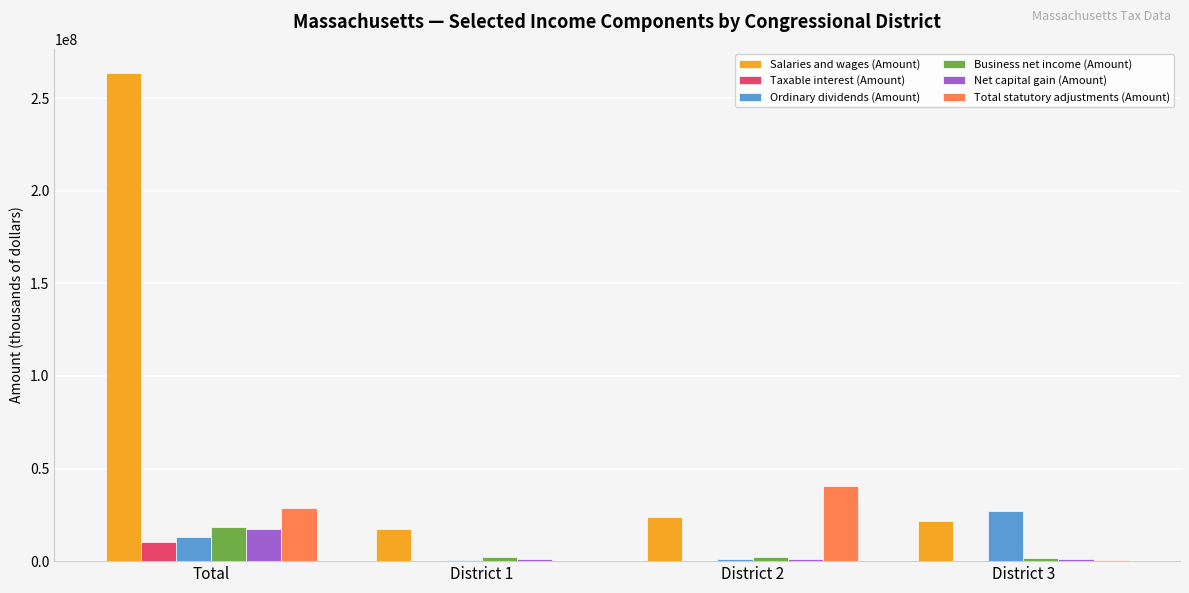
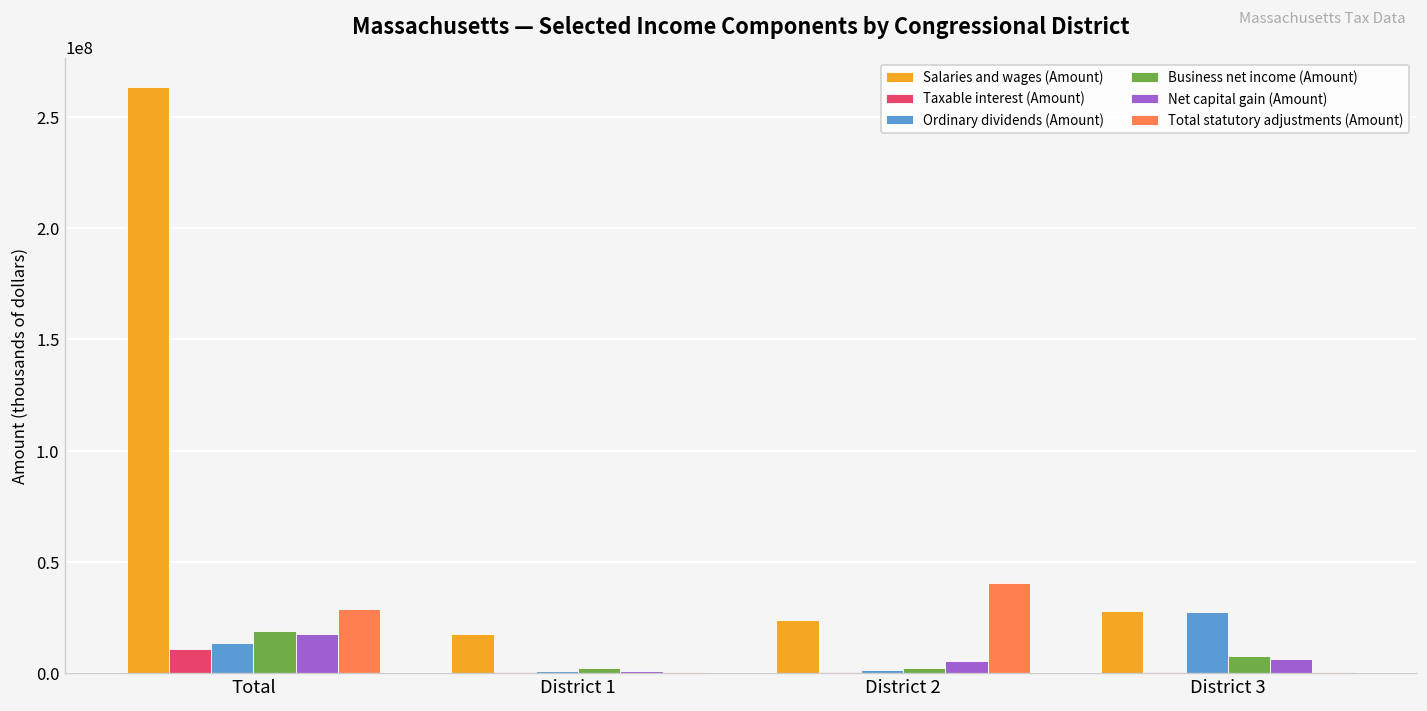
  {
    "Salaries and wages (Amount)": {
      "Total": 263000000,
      "District 1": 17000000,
      "District 2": 24000000,
-     "District 3": 21000000
+     "District 3": 28000000
    },
    "Taxable interest (Amount)": {
      "Total": 10000000
    },
    "Ordinary dividends (Amount)": {
      "Total": 13000000,
      "District 3": 27000000
    },
    "Business net income (Amount)": {
      "Total": 19000000,
      "District 1": 2000000,
      "District 2": 2000000,
-     "District 3": 2000000
+     "District 3": 7000000
    },
    "Net capital gain (Amount)": {
      "Total": 17000000,
-     "District 2": 1000000,
-     "District 3": 1000000
+     "District 2": 5000000,
+     "District 3": 6000000
    },
    "Total statutory adjustments (Amount)": {
      "Total": 29000000,
      "District 2": 41000000
    }
  }
